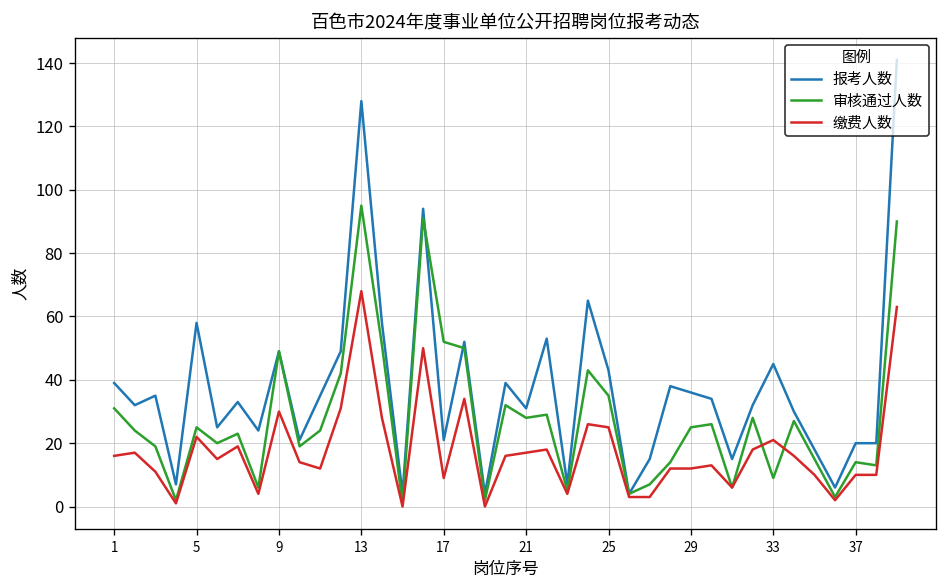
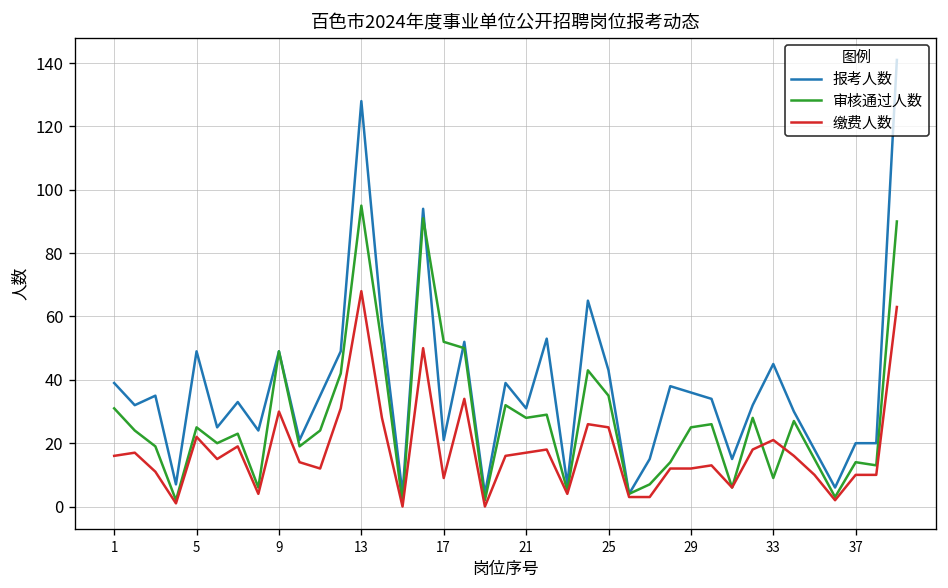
  {
    "报考人数": {
      "1": 39,
-     "5": 58,
+     "5": 49,
      "13": 128,
      "17": 21,
      "21": 31,
      "25": 43,
      "29": 36,
      "33": 45,
      "37": 20
    },
    "审核通过人数": {
      "1": 31,
      "5": 25,
      "13": 95,
      "17": 52,
      "21": 28,
      "25": 35,
      "29": 25,
      "33": 9,
      "37": 14
    },
    "缴费人数": {
      "1": 16,
      "5": 22,
      "9": 30,
      "13": 68,
      "17": 9,
      "21": 17,
      "25": 25,
      "29": 12,
      "33": 21,
      "37": 10
    }
  }
